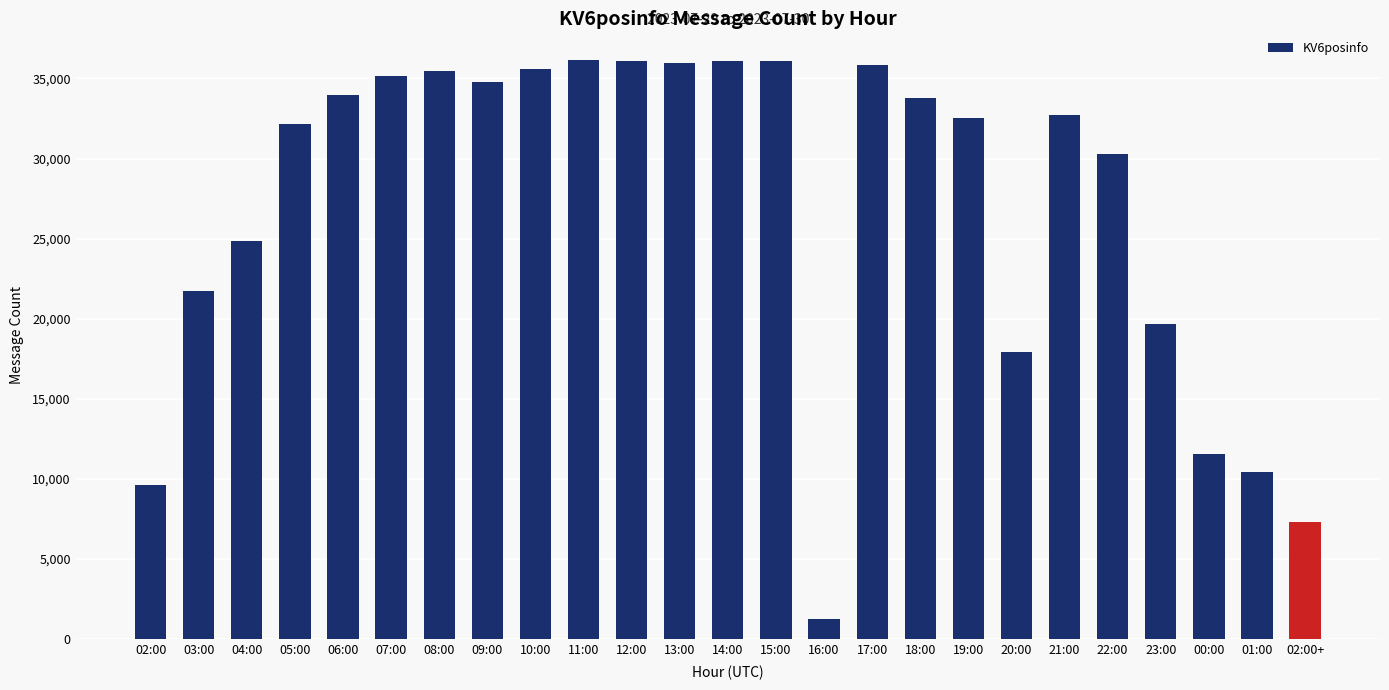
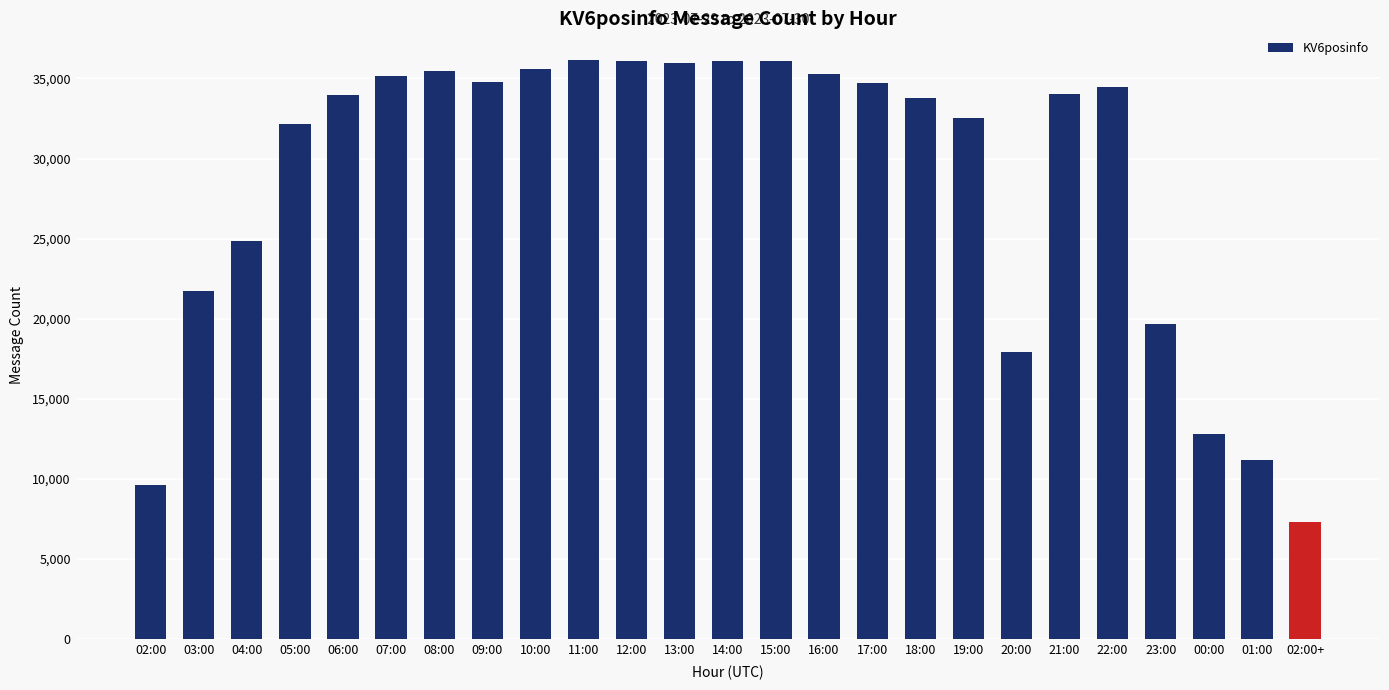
  {
    "02:00": "9,600",
    "03:00": "21,800",
    "04:00": "24,900",
    "05:00": "32,200",
    "06:00": "34,000",
    "07:00": "35,200",
    "08:00": "35,500",
    "09:00": "34,800",
    "10:00": "35,600",
    "11:00": "36,200",
    "12:00": "36,100",
    "13:00": "35,900",
    "14:00": "36,100",
    "15:00": "36,100",
-   "16:00": "1,300",
-   "17:00": "35,800",
+   "16:00": "35,300",
+   "17:00": "34,700",
    "18:00": "33,800",
    "19:00": "32,500",
    "20:00": "17,900",
-   "21:00": "32,700",
-   "22:00": "30,300",
+   "21:00": "34,000",
+   "22:00": "34,400",
    "23:00": "19,700",
-   "00:00": "11,500",
-   "01:00": "10,400",
+   "00:00": "12,800",
+   "01:00": "11,200",
    "02:00+": "7,300"
  }
